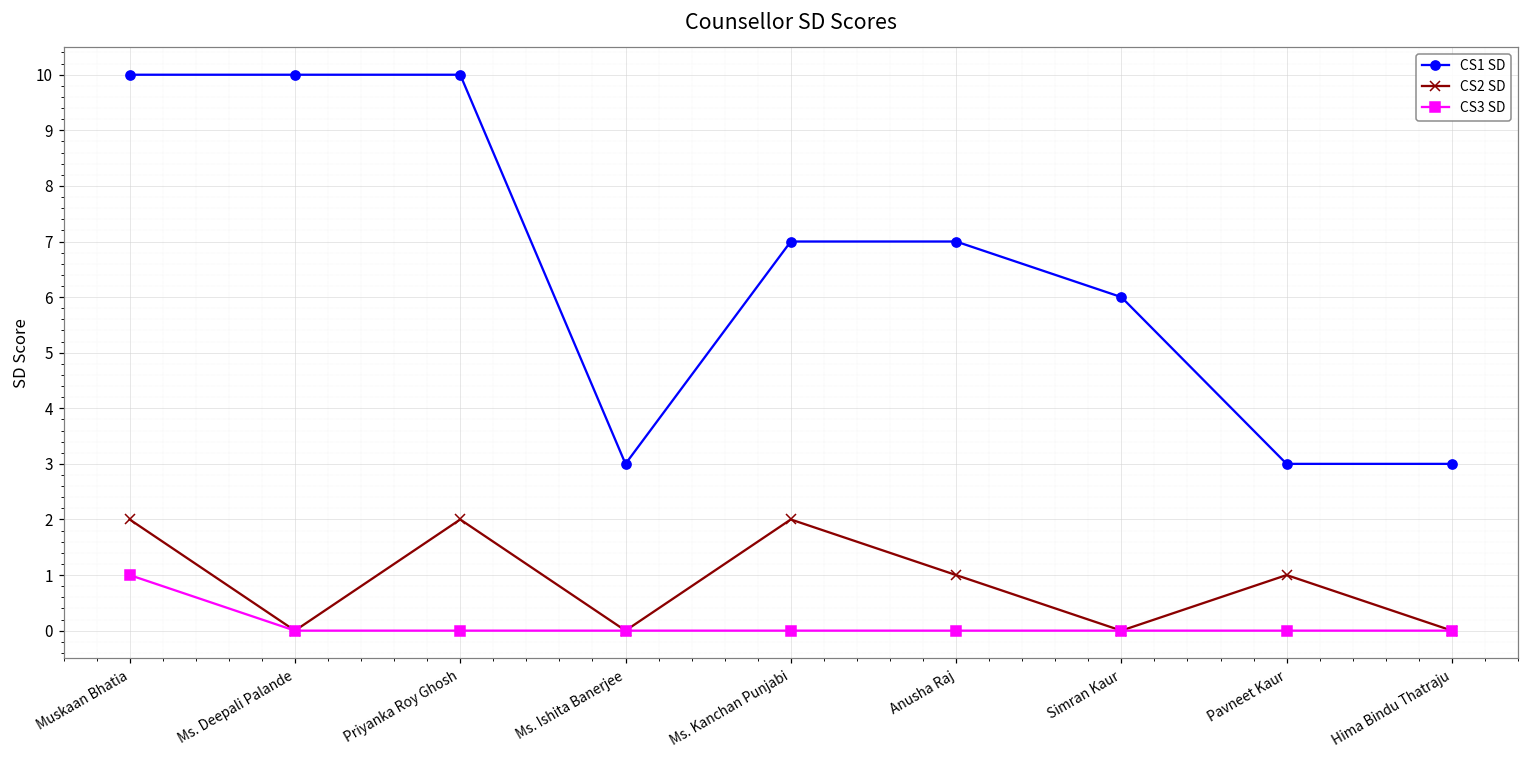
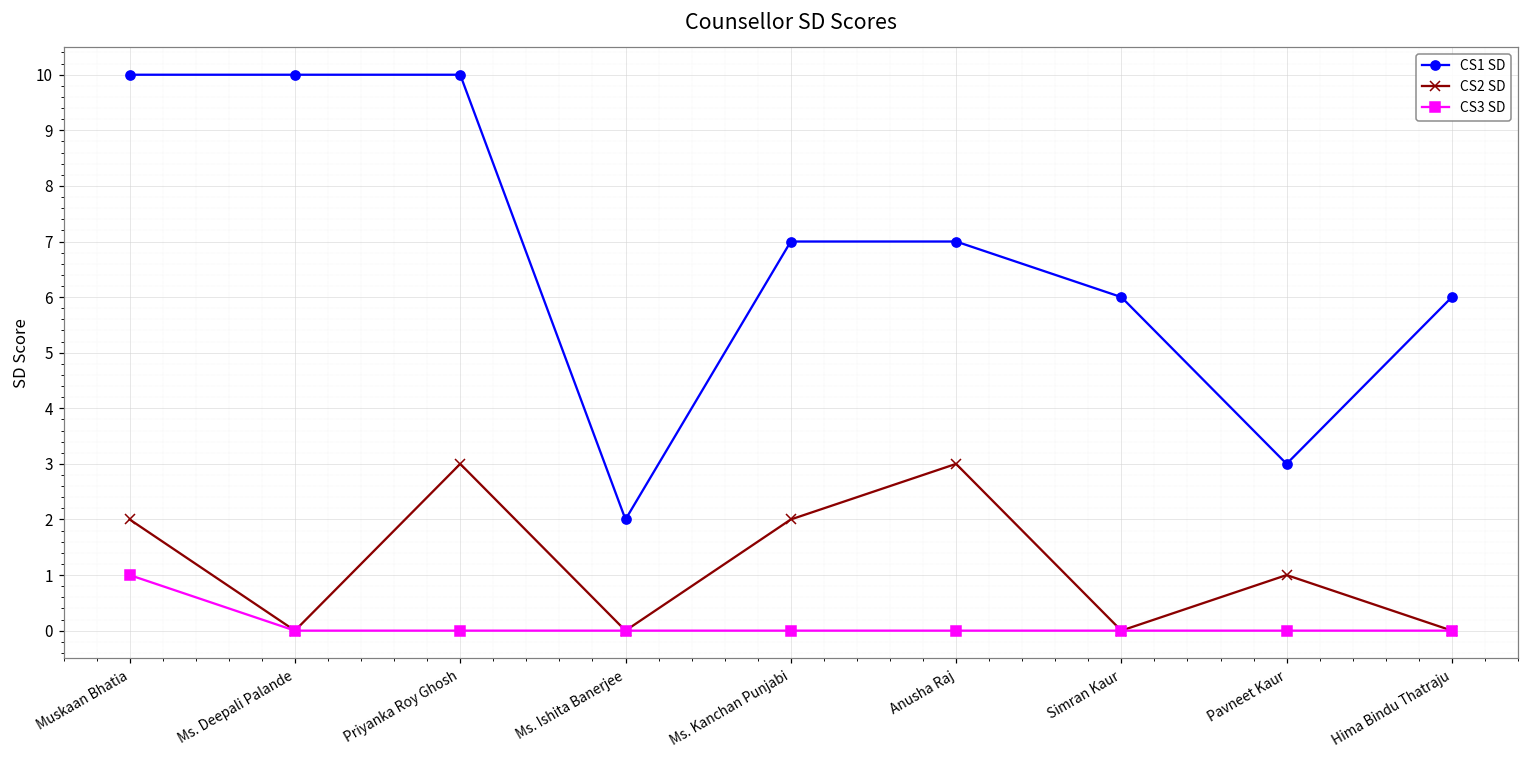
  {
    "CS1 SD": {
      "Muskaan Bhatia": 10,
      "Ms. Deepali Palande": 10,
      "Priyanka Roy Ghosh": 10,
-     "Ms. Ishita Banerjee": 3,
+     "Ms. Ishita Banerjee": 2,
      "Ms. Kanchan Punjabi": 7,
      "Anusha Raj": 7,
      "Simran Kaur": 6,
      "Pavneet Kaur": 3,
-     "Hima Bindu Thatraju": 3
+     "Hima Bindu Thatraju": 6
    },
    "CS2 SD": {
      "Muskaan Bhatia": 2,
-     "Priyanka Roy Ghosh": 2,
+     "Priyanka Roy Ghosh": 3,
      "Ms. Kanchan Punjabi": 2,
-     "Anusha Raj": 1,
+     "Anusha Raj": 3,
      "Pavneet Kaur": 1
    },
    "CS3 SD": {
      "Muskaan Bhatia": 1,
      "Priyanka Roy Ghosh": 0,
      "Ms. Kanchan Punjabi": 0,
      "Anusha Raj": 0,
      "Pavneet Kaur": 0
    }
  }
